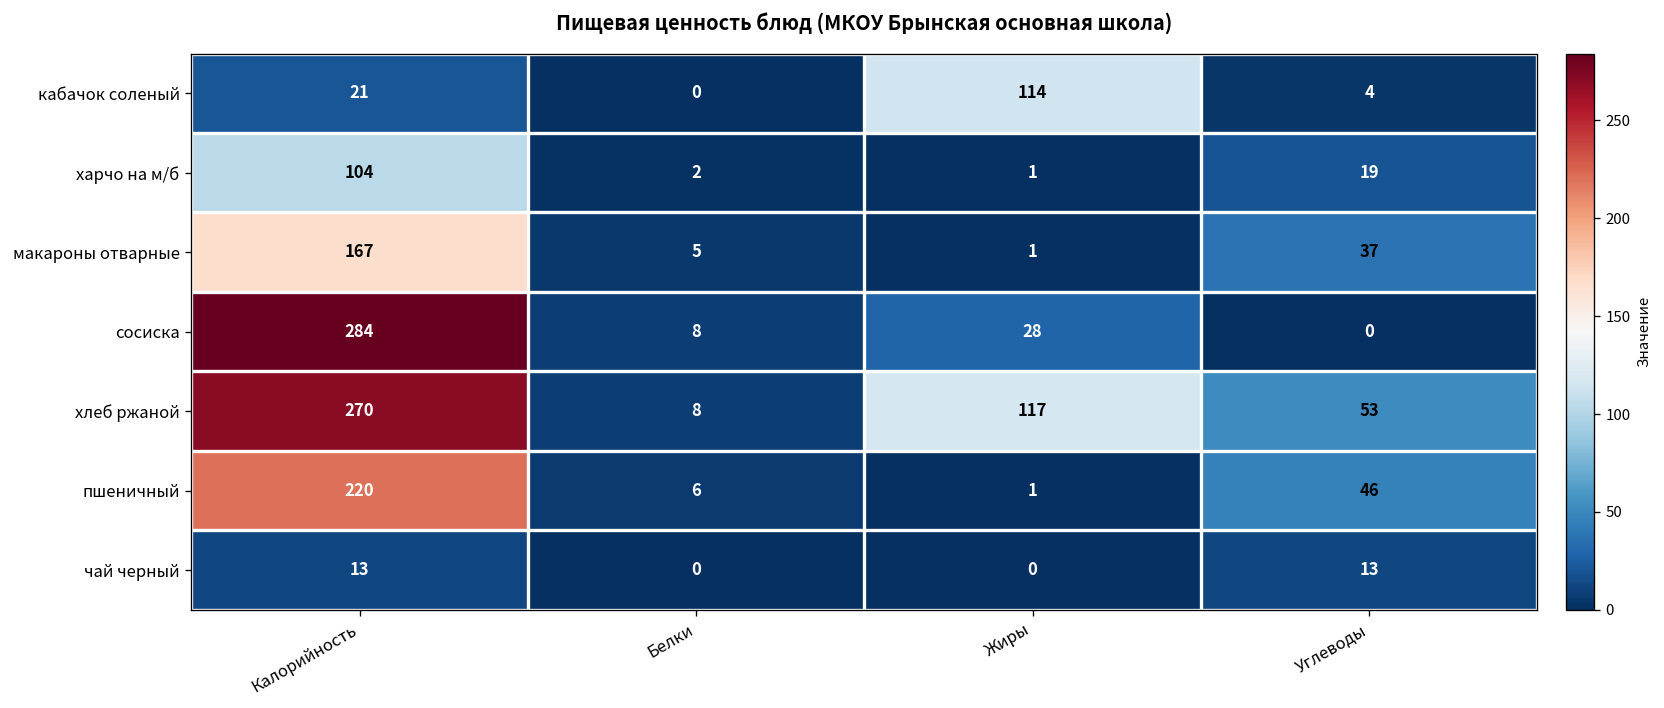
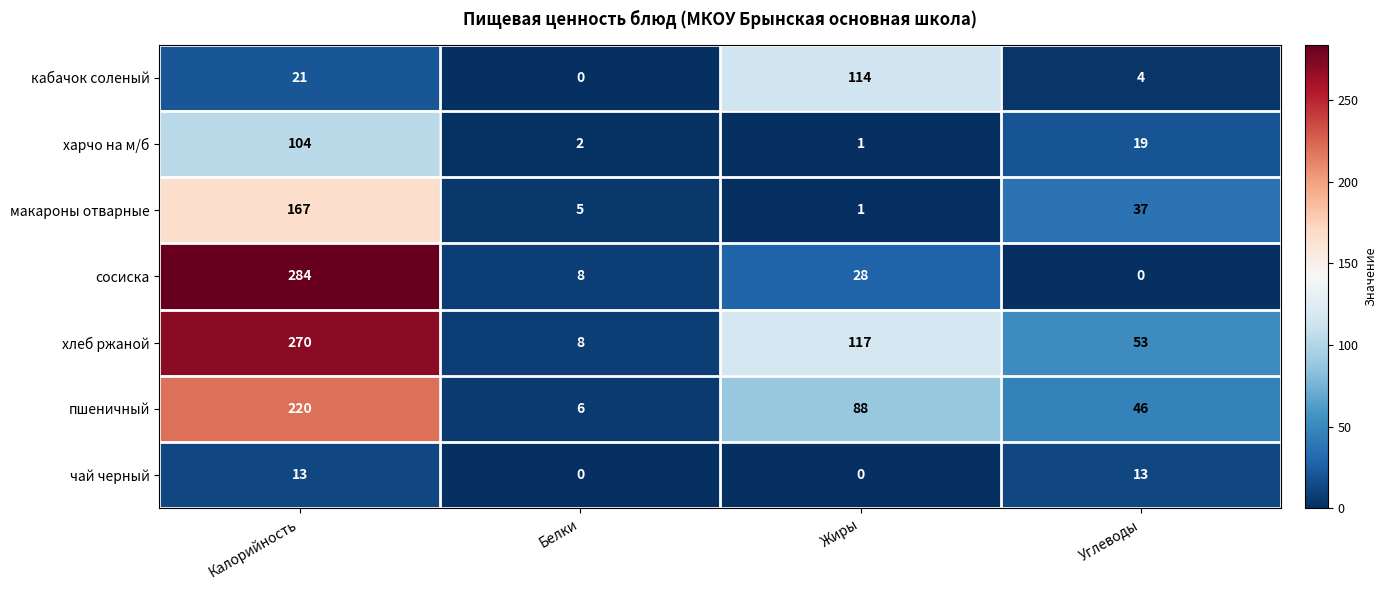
  {
    "кабачок соленый": {
      "Калорийность": 21,
      "Белки": 0,
      "Жиры": 114,
      "Углеводы": 4
    },
    "харчо на м/б": {
      "Калорийность": 104,
      "Белки": 2,
      "Жиры": 1,
      "Углеводы": 19
    },
    "макароны отварные": {
      "Калорийность": 167,
      "Белки": 5,
      "Жиры": 1,
      "Углеводы": 37
    },
    "сосиска": {
      "Калорийность": 284,
      "Белки": 8,
      "Жиры": 28,
      "Углеводы": 0
    },
    "хлеб ржаной": {
      "Калорийность": 270,
      "Белки": 8,
      "Жиры": 117,
      "Углеводы": 53
    },
    "пшеничный": {
      "Калорийность": 220,
      "Белки": 6,
-     "Жиры": 1,
+     "Жиры": 88,
      "Углеводы": 46
    },
    "чай черный": {
      "Калорийность": 13,
      "Белки": 0,
      "Жиры": 0,
      "Углеводы": 13
    }
  }
